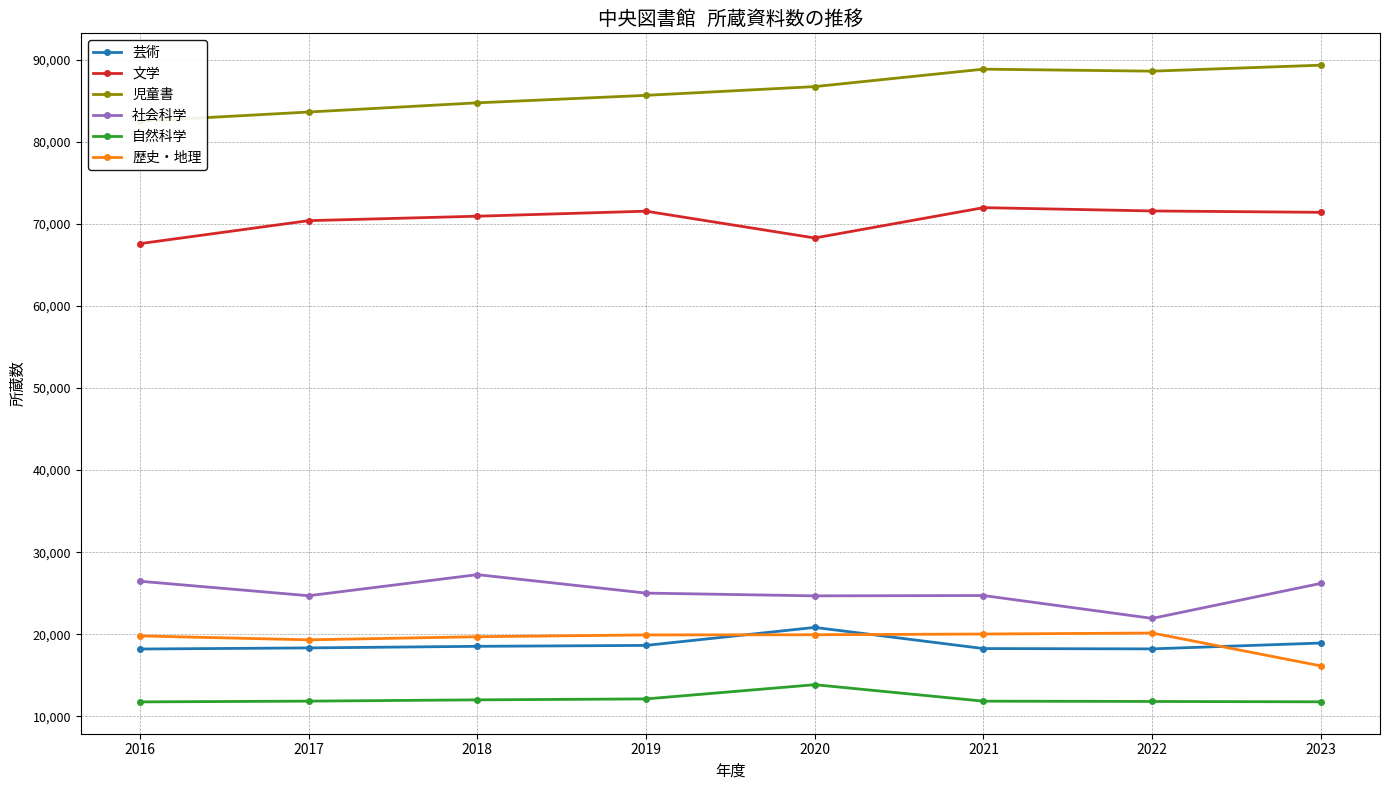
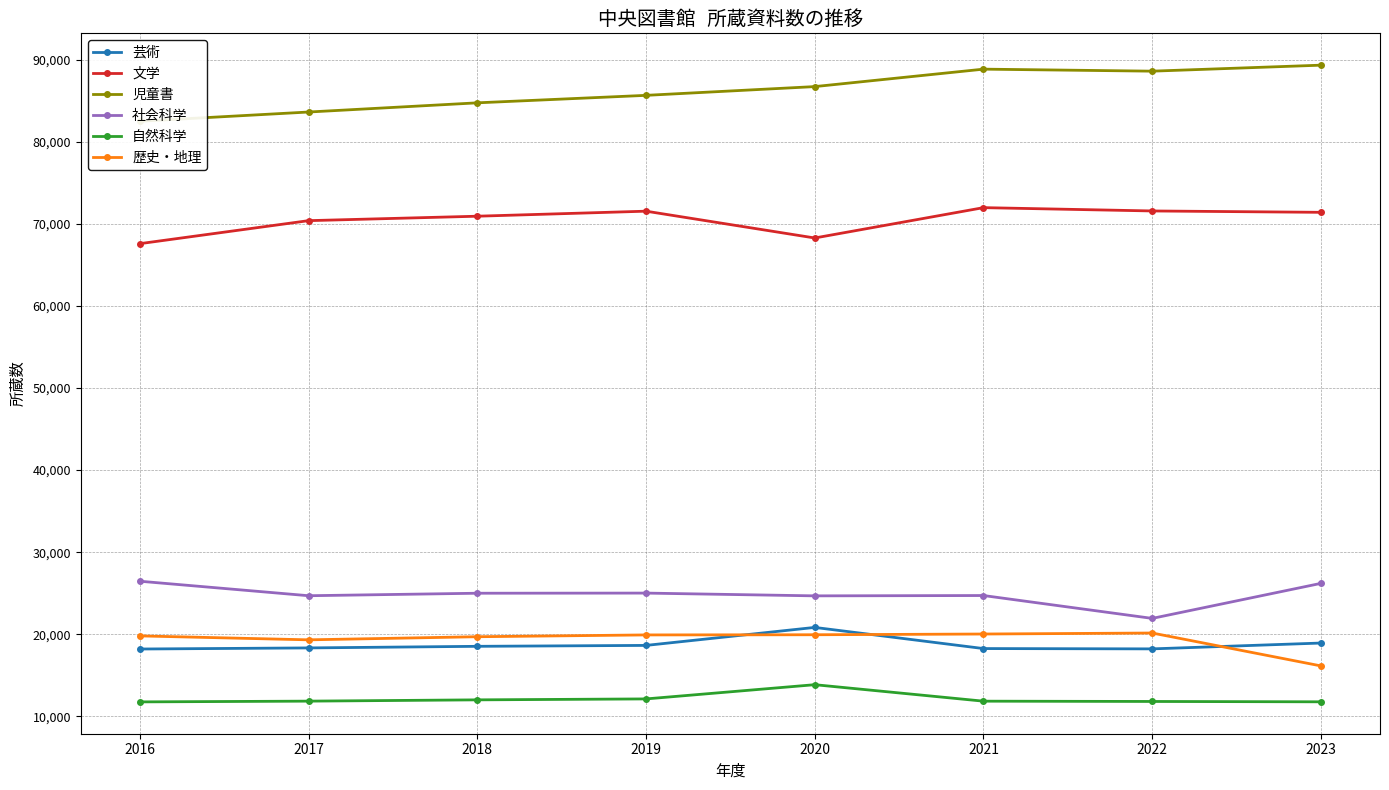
  {
    "芸術": {
      "2016": "18,000",
      "2017": "18,000",
      "2018": "19,000",
      "2019": "19,000",
      "2020": "21,000",
      "2021": "18,000",
      "2022": "18,000",
      "2023": "19,000"
    },
    "文学": {
      "2016": "68,000",
      "2017": "70,000",
      "2018": "71,000",
      "2019": "72,000",
      "2020": "68,000",
      "2021": "72,000",
      "2022": "72,000",
      "2023": "71,000"
    },
    "児童書": {
      "2017": "84,000",
      "2018": "85,000",
      "2019": "86,000",
      "2020": "87,000",
      "2021": "89,000",
      "2022": "89,000",
      "2023": "89,000"
    },
    "社会科学": {
      "2016": "26,000",
      "2017": "25,000",
-     "2018": "27,000",
+     "2018": "25,000",
      "2019": "25,000",
      "2020": "25,000",
      "2021": "25,000",
      "2022": "22,000",
      "2023": "26,000"
    },
    "自然科学": {
      "2016": "12,000",
      "2017": "12,000",
      "2018": "12,000",
      "2019": "12,000",
      "2020": "14,000",
      "2021": "12,000",
      "2022": "12,000",
      "2023": "12,000"
    },
    "歴史・地理": {
      "2016": "20,000",
      "2017": "19,000",
      "2018": "20,000",
      "2019": "20,000",
      "2020": "20,000",
      "2021": "20,000",
      "2022": "20,000",
      "2023": "16,000"
    }
  }
